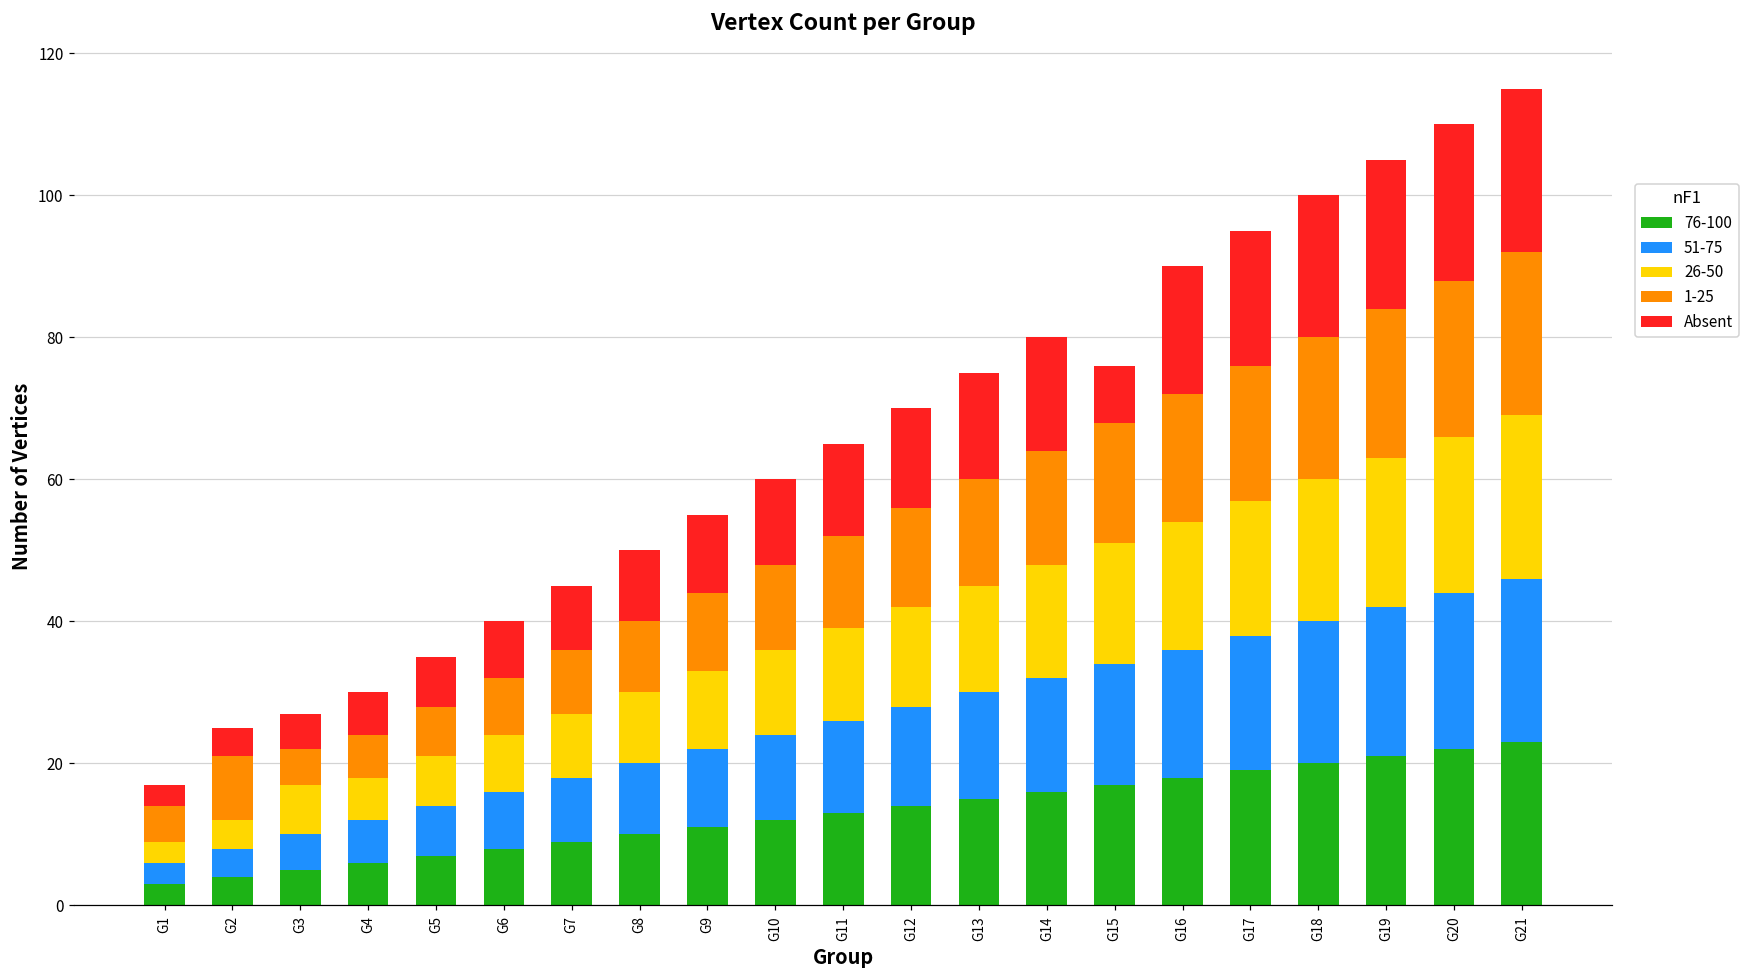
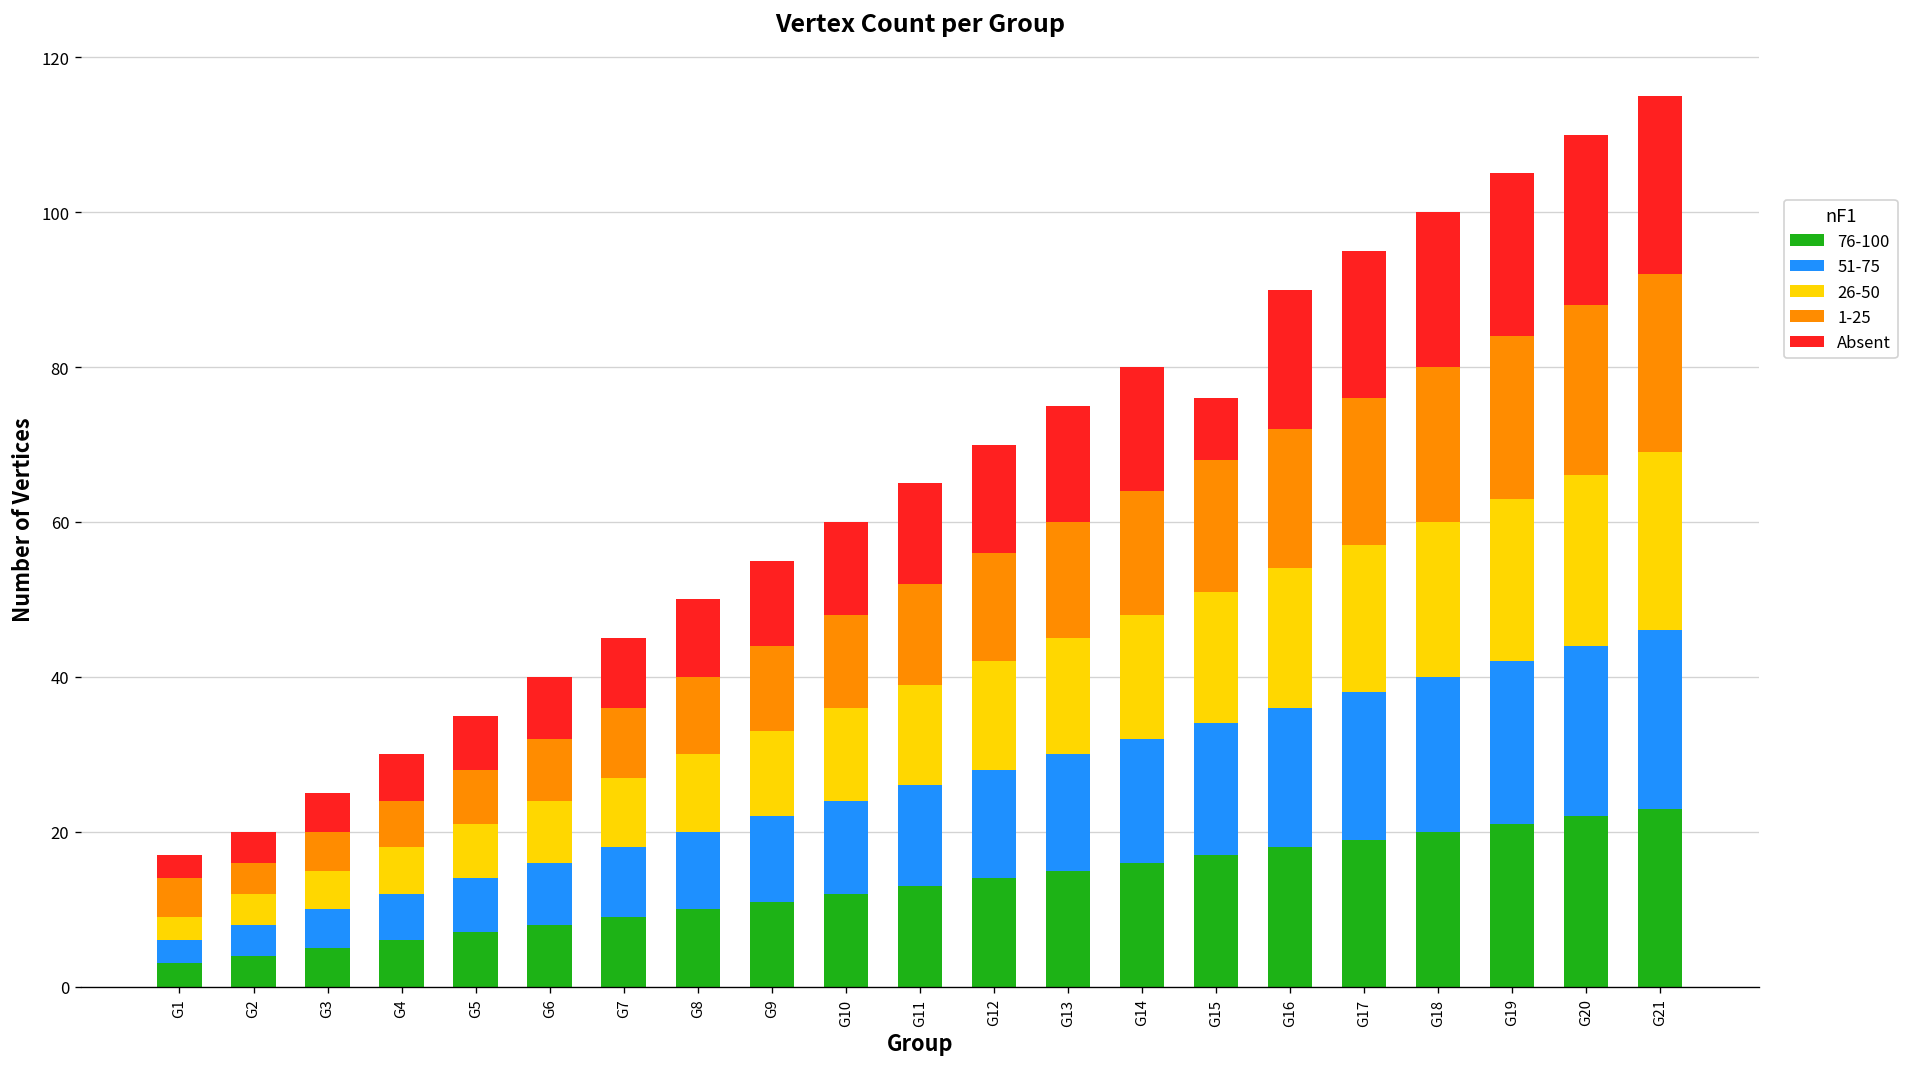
  {
    "76-100": {
      "G1": 3,
      "G2": 4,
      "G3": 5,
      "G4": 6,
      "G5": 7,
      "G6": 8,
      "G7": 9,
      "G8": 10,
      "G9": 11,
      "G10": 12,
      "G11": 13,
      "G12": 14,
      "G13": 15,
      "G14": 16,
      "G15": 17,
      "G16": 18,
      "G17": 19,
      "G18": 20,
      "G19": 21,
      "G20": 22,
      "G21": 23
    },
    "51-75": {
      "G1": 3,
      "G2": 4,
      "G3": 5,
      "G4": 6,
      "G5": 7,
      "G6": 8,
      "G7": 9,
      "G8": 10,
      "G9": 11,
      "G10": 12,
      "G11": 13,
      "G12": 14,
      "G13": 15,
      "G14": 16,
      "G15": 17,
      "G16": 18,
      "G17": 19,
      "G18": 20,
      "G19": 21,
      "G20": 22,
      "G21": 23
    },
    "26-50": {
      "G1": 3,
      "G2": 4,
-     "G3": 7,
+     "G3": 5,
      "G4": 6,
      "G5": 7,
      "G6": 8,
      "G7": 9,
      "G8": 10,
      "G9": 11,
      "G10": 12,
      "G11": 13,
      "G12": 14,
      "G13": 15,
      "G14": 16,
      "G15": 17,
      "G16": 18,
      "G17": 19,
      "G18": 20,
      "G19": 21,
      "G20": 22,
      "G21": 23
    },
    "1-25": {
      "G1": 5,
-     "G2": 9,
+     "G2": 4,
      "G3": 5,
      "G4": 6,
      "G5": 7,
      "G6": 8,
      "G7": 9,
      "G8": 10,
      "G9": 11,
      "G10": 12,
      "G11": 13,
      "G12": 14,
      "G13": 15,
      "G14": 16,
      "G15": 17,
      "G16": 18,
      "G17": 19,
      "G18": 20,
      "G19": 21,
      "G20": 22,
      "G21": 23
    },
    "Absent": {
      "G1": 3,
      "G2": 4,
      "G3": 5,
      "G4": 6,
      "G5": 7,
      "G6": 8,
      "G7": 9,
      "G8": 10,
      "G9": 11,
      "G10": 12,
      "G11": 13,
      "G12": 14,
      "G13": 15,
      "G14": 16,
      "G15": 8,
      "G16": 18,
      "G17": 19,
      "G18": 20,
      "G19": 21,
      "G20": 22,
      "G21": 23
    }
  }
